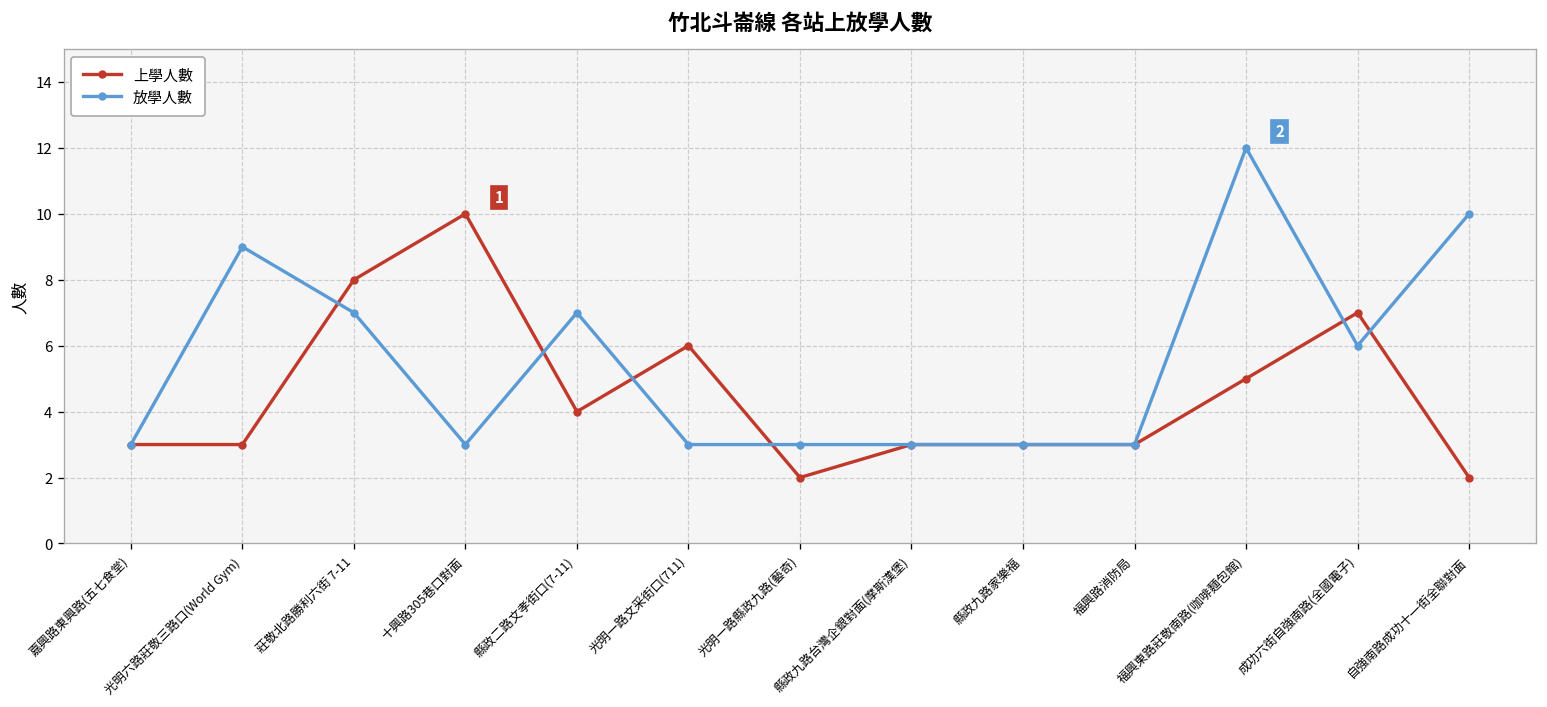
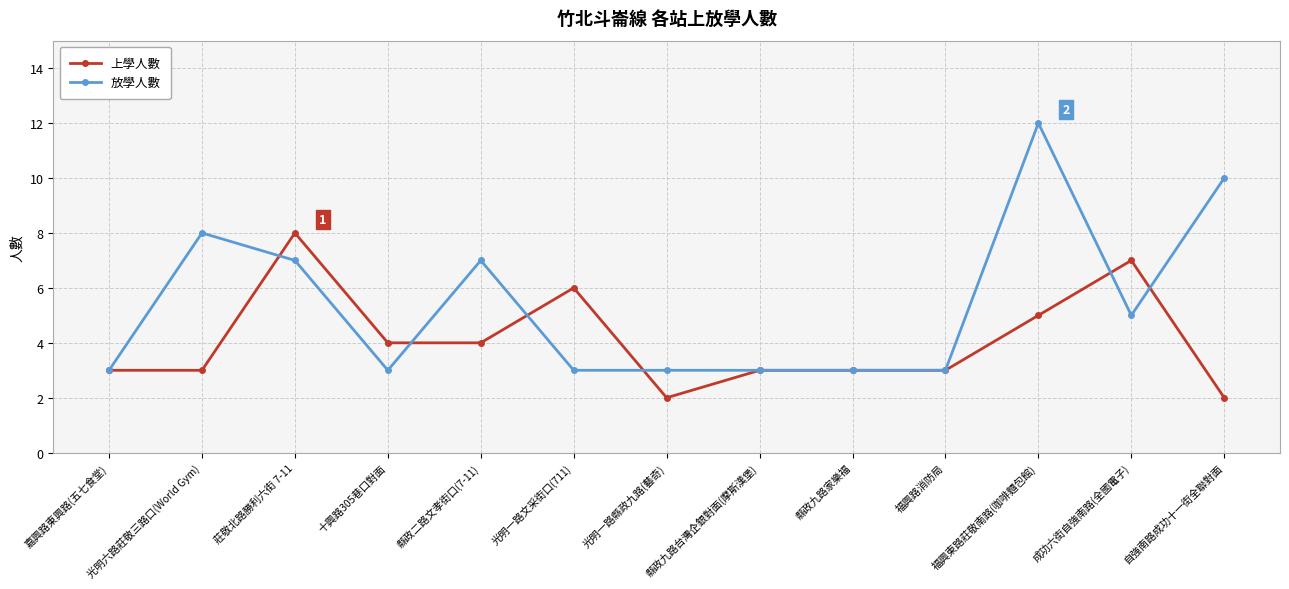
  {
    "上學人數": {
      "光明六路莊敬三路口(World Gym)": 3,
      "莊敬北路勝利六街 7-11": 8,
-     "十興路305巷口對面": 10,
+     "十興路305巷口對面": 4,
      "縣政二路文孝街口(7-11)": 4,
      "光明一路文采街口(711)": 6,
      "光明一路縣政九路(藝奇)": 2,
      "福興東路莊敬南路(咖啡麵包館)": 5,
      "成功六街自強南路(全國電子)": 7,
      "自強南路成功十一街全聯對面": 2
    },
    "放學人數": {
-     "光明六路莊敬三路口(World Gym)": 9,
+     "光明六路莊敬三路口(World Gym)": 8,
      "莊敬北路勝利六街 7-11": 7,
      "十興路305巷口對面": 3,
      "縣政二路文孝街口(7-11)": 7,
      "光明一路文采街口(711)": 3,
      "光明一路縣政九路(藝奇)": 3,
      "福興東路莊敬南路(咖啡麵包館)": 12,
-     "成功六街自強南路(全國電子)": 6,
+     "成功六街自強南路(全國電子)": 5,
      "自強南路成功十一街全聯對面": 10
    }
  }
